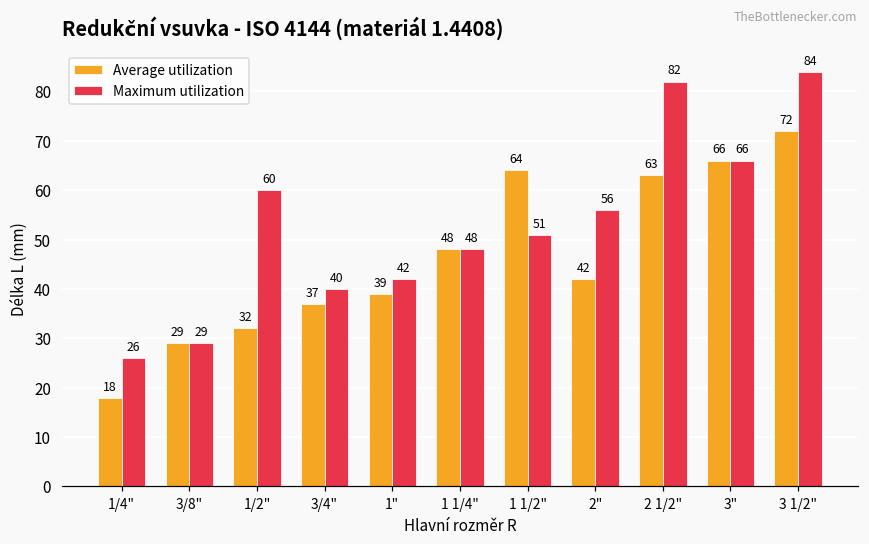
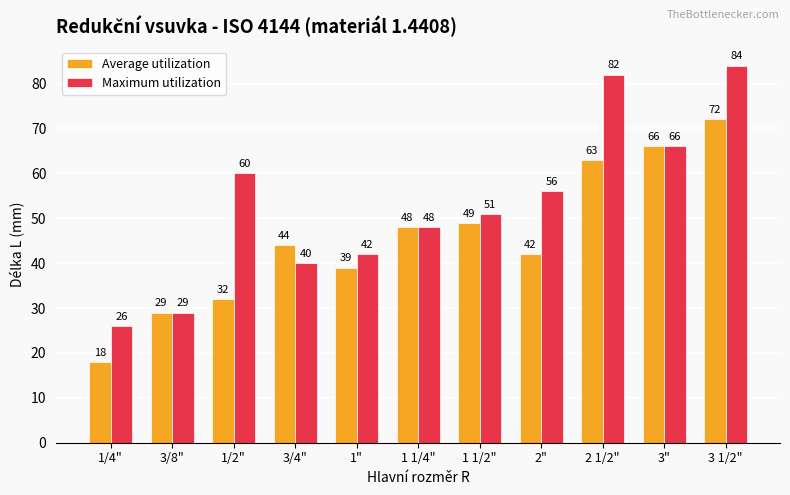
  {
    "Average utilization": {
      "1/4\"": 18,
      "3/8\"": 29,
      "1/2\"": 32,
-     "3/4\"": 37,
+     "3/4\"": 44,
      "1\"": 39,
      "1 1/4\"": 48,
-     "1 1/2\"": 64,
+     "1 1/2\"": 49,
      "2\"": 42,
      "2 1/2\"": 63,
      "3\"": 66,
      "3 1/2\"": 72
    },
    "Maximum utilization": {
      "1/4\"": 26,
      "3/8\"": 29,
      "1/2\"": 60,
      "3/4\"": 40,
      "1\"": 42,
      "1 1/4\"": 48,
      "1 1/2\"": 51,
      "2\"": 56,
      "2 1/2\"": 82,
      "3\"": 66,
      "3 1/2\"": 84
    }
  }
